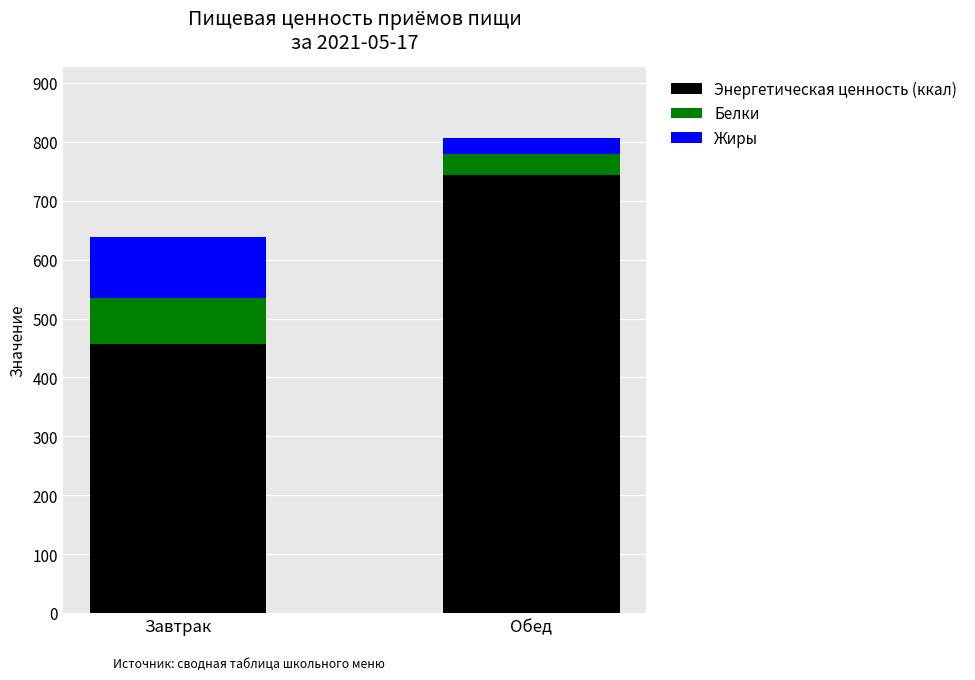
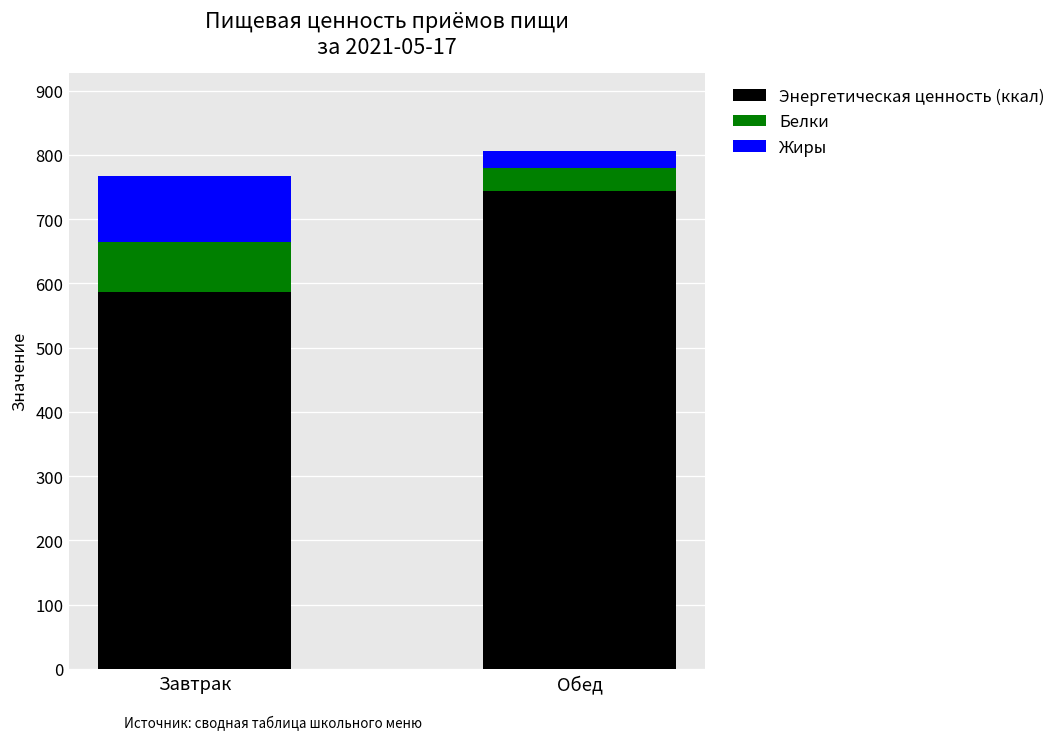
  {
    "Энергетическая ценность (ккал)": {
-     "Завтрак": 460,
+     "Завтрак": 590,
      "Обед": 740
    },
    "Белки": {
      "Завтрак": 80,
      "Обед": 30
    },
    "Жиры": {
      "Завтрак": 100,
      "Обед": 30
    }
  }
